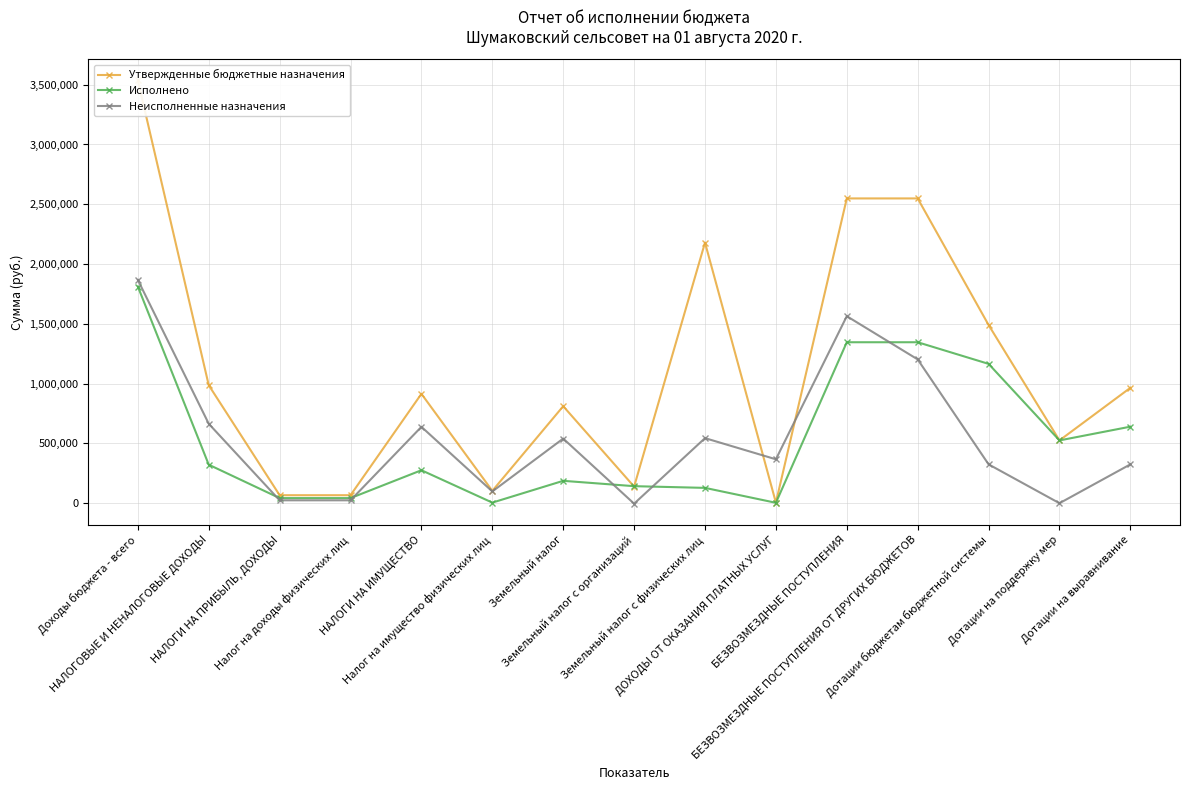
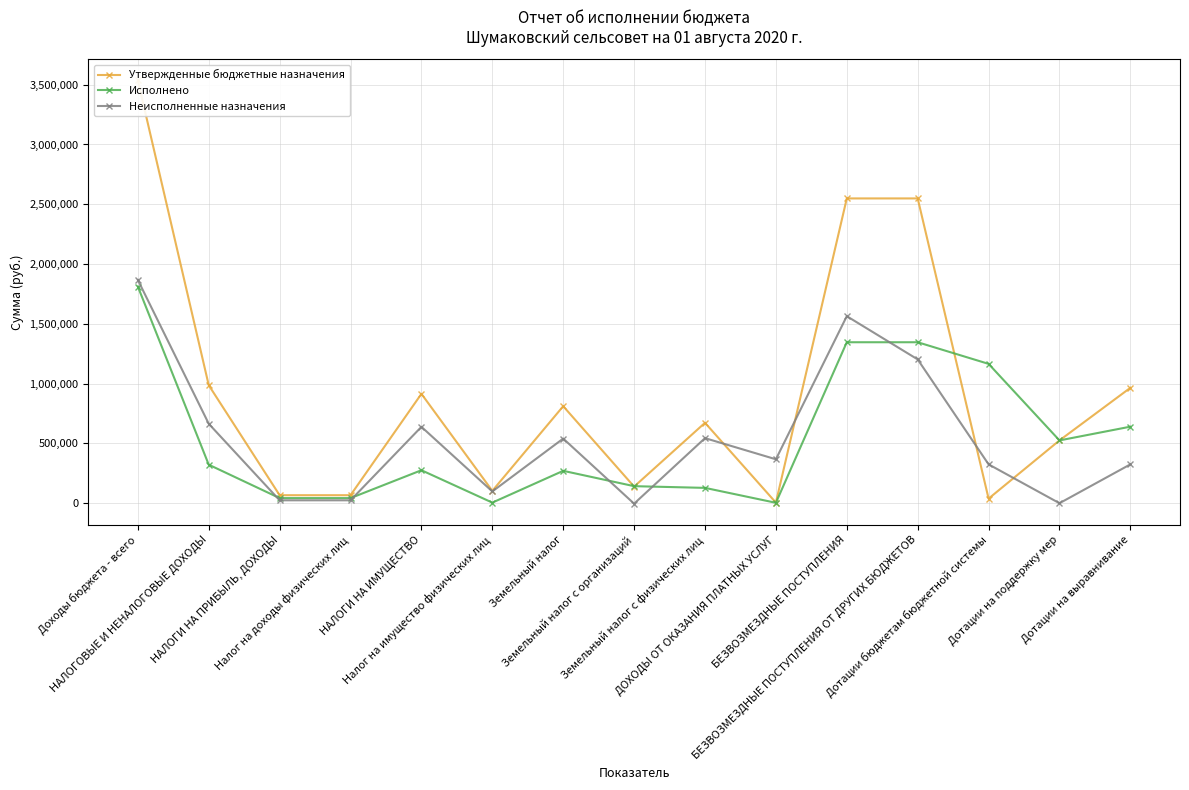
  {
    "Утвержденные бюджетные назначения": {
      "НАЛОГОВЫЕ И НЕНАЛОГОВЫЕ ДОХОДЫ": "990,000",
      "НАЛОГИ НА ПРИБЫЛЬ, ДОХОДЫ": "70,000",
      "Налог на доходы физических лиц": "70,000",
      "НАЛОГИ НА ИМУЩЕСТВО": "910,000",
      "Земельный налог": "810,000",
-     "Земельный налог с физических лиц": "2,180,000",
+     "Земельный налог с физических лиц": "670,000",
      "БЕЗВОЗМЕЗДНЫЕ ПОСТУПЛЕНИЯ": "2,550,000",
      "БЕЗВОЗМЕЗДНЫЕ ПОСТУПЛЕНИЯ ОТ ДРУГИХ БЮДЖЕТОВ": "2,550,000",
-     "Дотации бюджетам бюджетной системы": "1,490,000",
+     "Дотации бюджетам бюджетной системы": "40,000",
      "Дотации на выравнивание": "970,000"
    },
    "Исполнено": {
      "Доходы бюджета - всего": "1,810,000",
      "НАЛОГОВЫЕ И НЕНАЛОГОВЫЕ ДОХОДЫ": "320,000",
      "НАЛОГИ НА ИМУЩЕСТВО": "280,000",
      "Налог на имущество физических лиц": "10,000",
-     "Земельный налог": "190,000",
+     "Земельный налог": "270,000",
      "Земельный налог с физических лиц": "130,000",
      "БЕЗВОЗМЕЗДНЫЕ ПОСТУПЛЕНИЯ": "1,350,000",
      "БЕЗВОЗМЕЗДНЫЕ ПОСТУПЛЕНИЯ ОТ ДРУГИХ БЮДЖЕТОВ": "1,350,000",
      "Дотации бюджетам бюджетной системы": "1,170,000",
      "Дотации на выравнивание": "640,000"
    },
    "Неисполненные назначения": {
      "Доходы бюджета - всего": "1,870,000",
      "НАЛОГОВЫЕ И НЕНАЛОГОВЫЕ ДОХОДЫ": "660,000",
      "НАЛОГИ НА ИМУЩЕСТВО": "640,000",
      "Земельный налог": "540,000",
      "Земельный налог с организаций": "0",
      "Земельный налог с физических лиц": "540,000",
      "ДОХОДЫ ОТ ОКАЗАНИЯ ПЛАТНЫХ УСЛУГ": "370,000",
      "БЕЗВОЗМЕЗДНЫЕ ПОСТУПЛЕНИЯ": "1,560,000",
      "БЕЗВОЗМЕЗДНЫЕ ПОСТУПЛЕНИЯ ОТ ДРУГИХ БЮДЖЕТОВ": "1,200,000",
      "Дотации бюджетам бюджетной системы": "330,000",
      "Дотации на поддержку мер": "0",
      "Дотации на выравнивание": "330,000"
    }
  }
